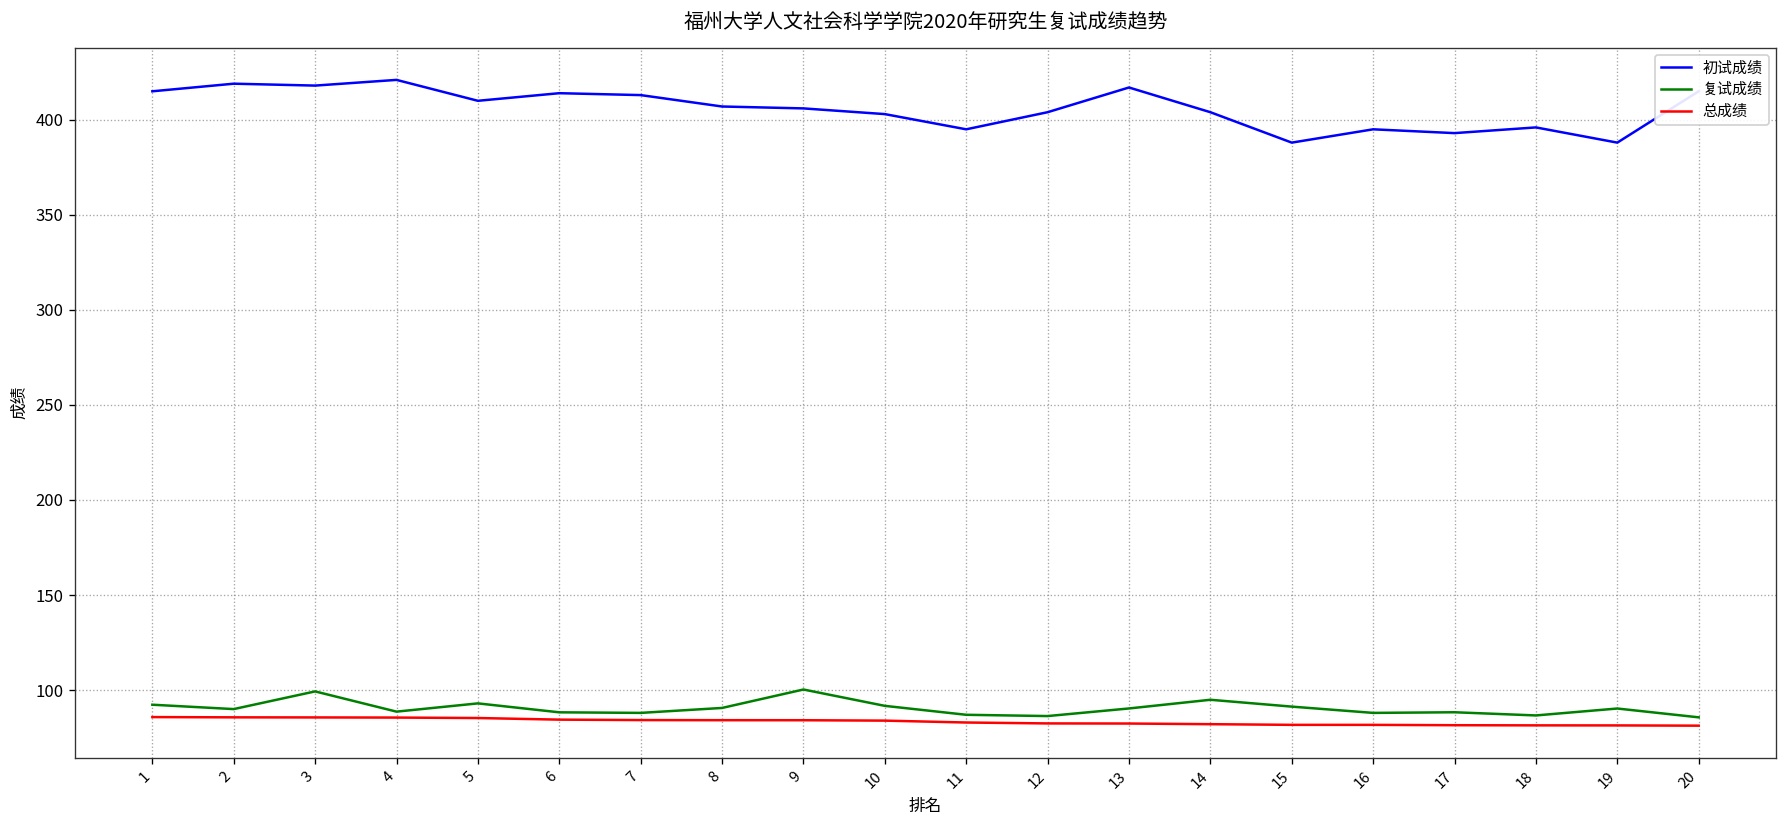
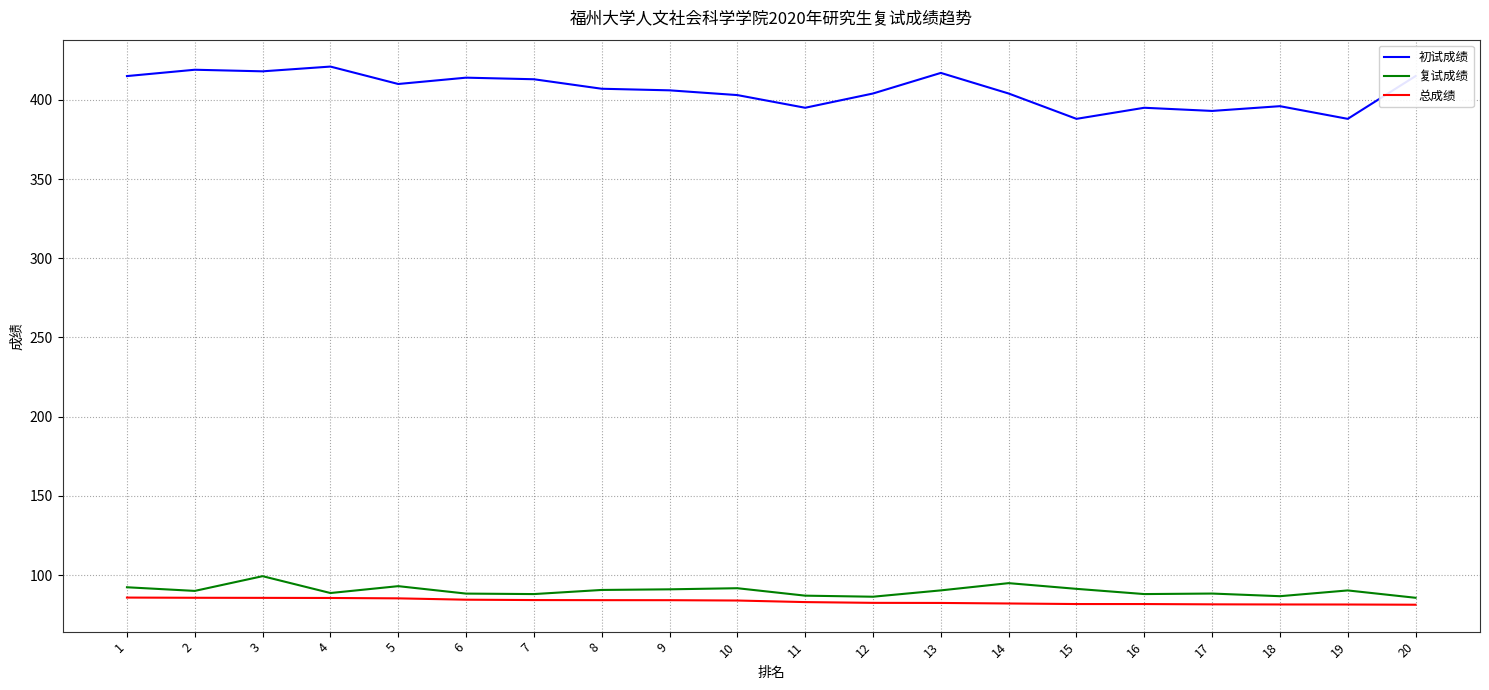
  {
    "初试成绩": {
      "1": 415,
      "2": 419,
      "3": 418,
      "4": 421,
      "5": 410,
      "6": 414,
      "7": 413,
      "8": 407,
      "9": 406,
      "10": 403,
      "11": 395,
      "12": 404,
      "13": 417,
      "14": 404,
      "15": 388,
      "16": 395,
      "17": 393,
      "18": 396,
      "19": 388
    },
    "复试成绩": {
      "1": 92,
      "2": 90,
      "3": 99,
      "4": 89,
      "5": 93,
      "6": 88,
      "7": 88,
      "8": 91,
-     "9": 100,
+     "9": 91,
      "10": 92,
      "11": 87,
      "12": 86,
      "13": 90,
      "14": 95,
      "15": 91,
      "16": 88,
      "17": 88,
      "18": 87,
      "19": 90,
      "20": 86
    },
    "总成绩": {
      "1": 86,
      "2": 86,
      "3": 86,
      "4": 86,
      "5": 85,
      "6": 84,
      "7": 84,
      "8": 84,
      "9": 84,
      "10": 84,
      "11": 83,
      "12": 82,
      "13": 82,
      "14": 82,
      "15": 82,
      "16": 82,
      "17": 82,
      "18": 81,
      "19": 81,
      "20": 81
    }
  }
